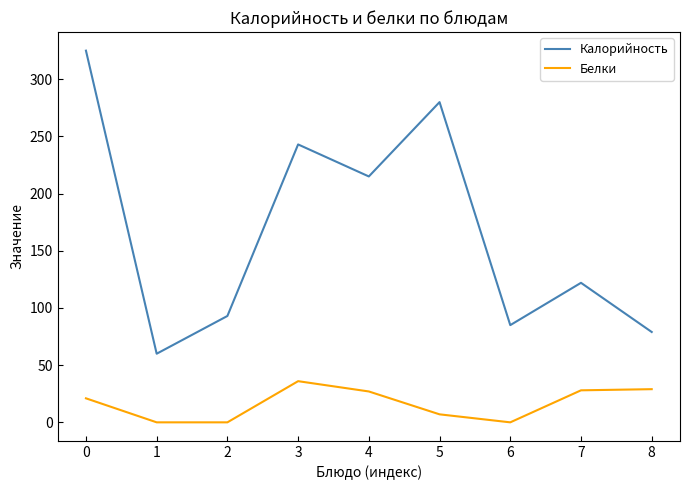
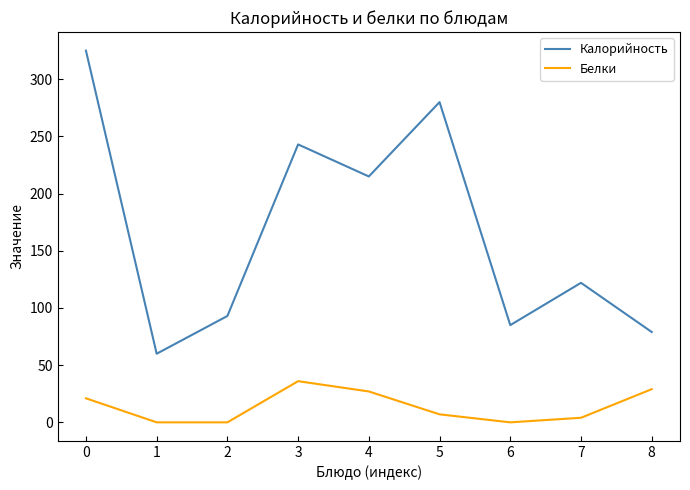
  {
    "Калорийность": {
      "0": 325,
      "1": 60,
      "2": 93,
      "3": 243,
      "4": 215,
      "5": 280,
      "6": 85,
      "7": 122,
      "8": 79
    },
    "Белки": {
      "0": 21,
      "1": 0,
      "2": 0,
      "3": 36,
      "4": 27,
      "5": 7,
      "6": 0,
-     "7": 28,
+     "7": 4,
      "8": 29
    }
  }
